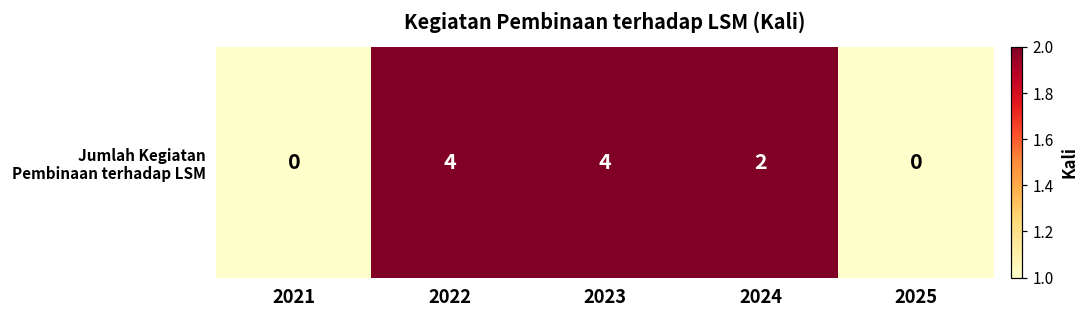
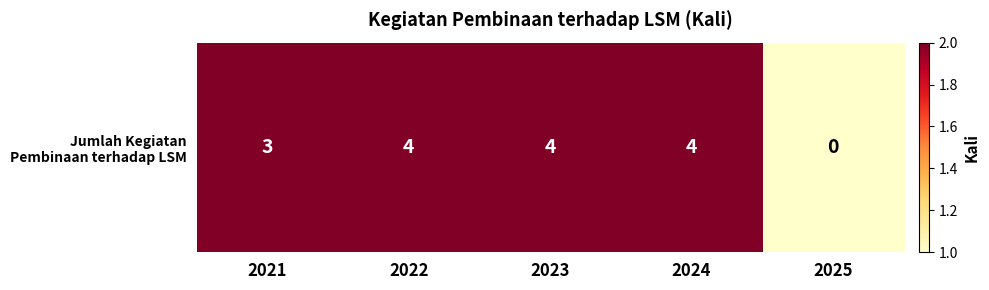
  {
    "Jumlah Kegiatan Pembinaan terhadap LSM": {
-     "2021": 0,
+     "2021": 3,
      "2022": 4,
      "2023": 4,
-     "2024": 2,
+     "2024": 4,
      "2025": 0
    }
  }
